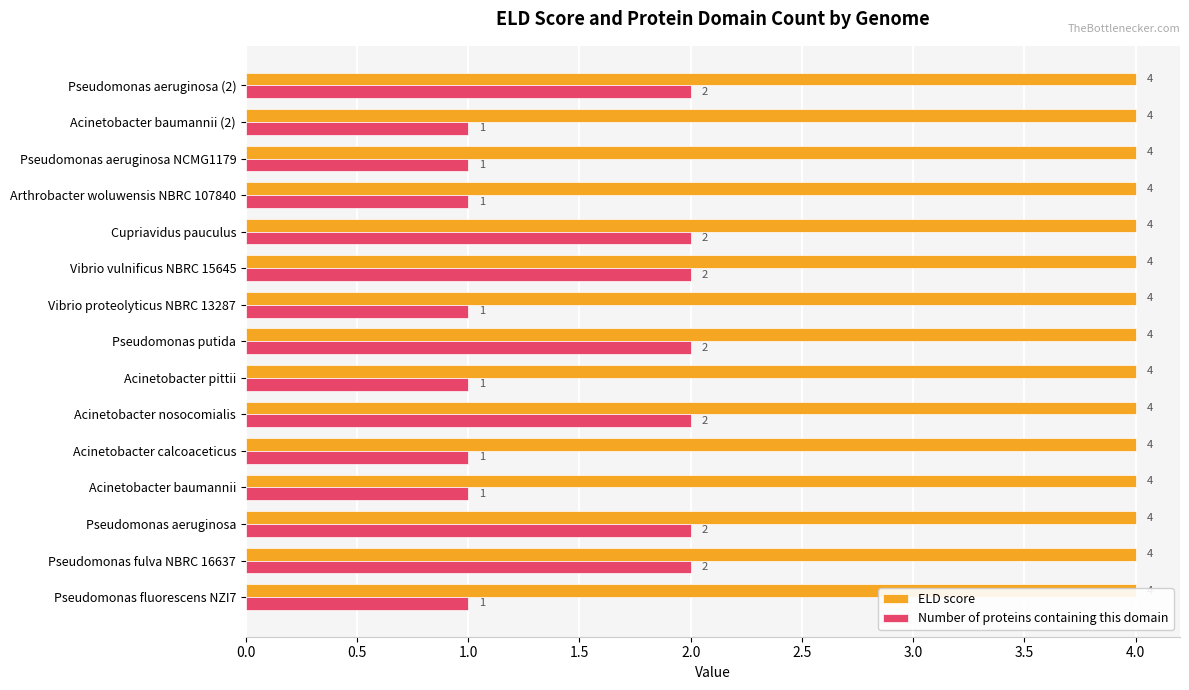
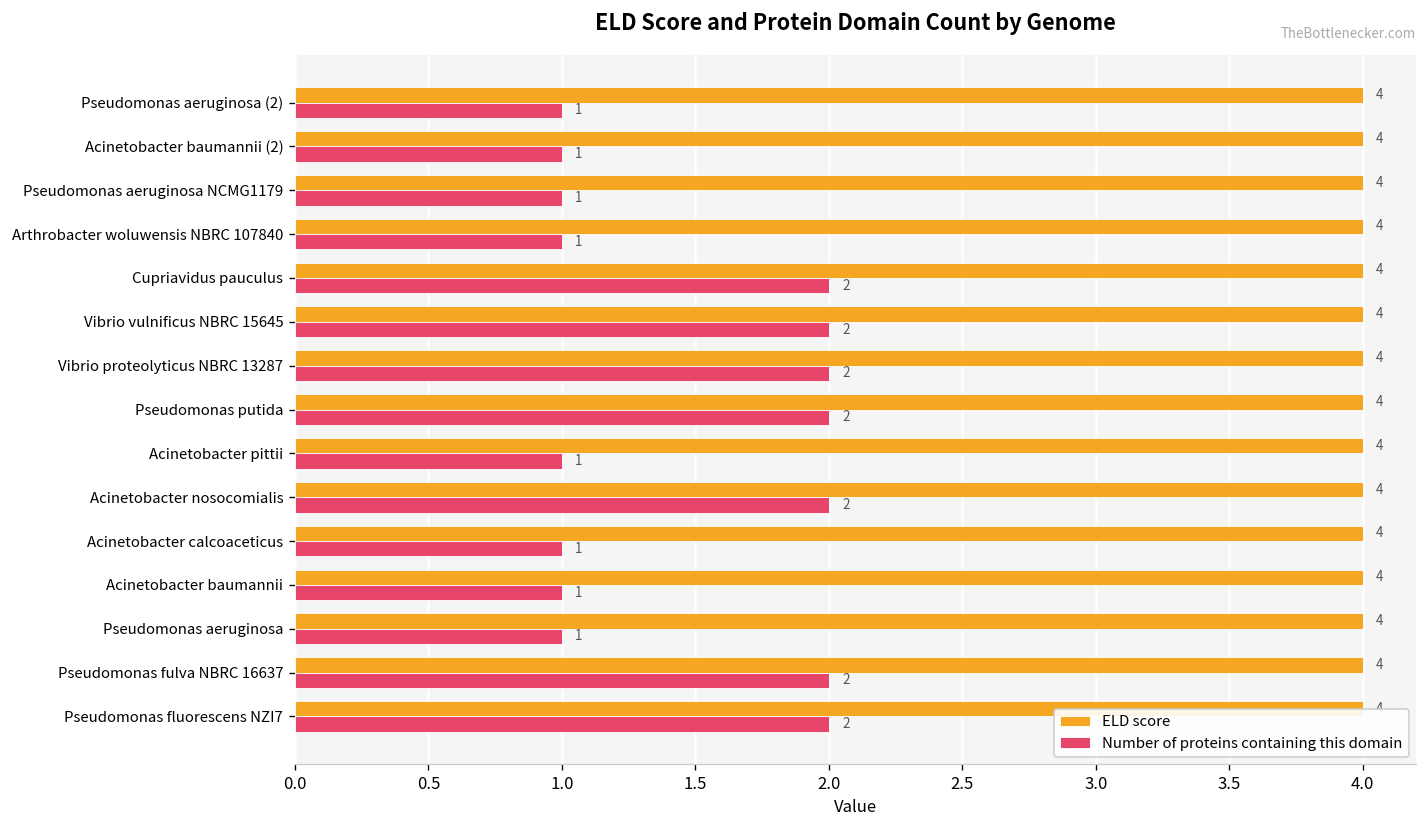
  {
    "ELD score": {
      "Pseudomonas aeruginosa (2)": 4,
      "Acinetobacter baumannii (2)": 4,
      "Pseudomonas aeruginosa NCMG1179": 4,
      "Arthrobacter woluwensis NBRC 107840": 4,
      "Cupriavidus pauculus": 4,
      "Vibrio vulnificus NBRC 15645": 4,
      "Vibrio proteolyticus NBRC 13287": 4,
      "Pseudomonas putida": 4,
      "Acinetobacter pittii": 4,
      "Acinetobacter nosocomialis": 4,
      "Acinetobacter calcoaceticus": 4,
      "Acinetobacter baumannii": 4,
      "Pseudomonas aeruginosa": 4,
      "Pseudomonas fulva NBRC 16637": 4
    },
    "Number of proteins containing this domain": {
-     "Pseudomonas aeruginosa (2)": 2,
+     "Pseudomonas aeruginosa (2)": 1,
      "Acinetobacter baumannii (2)": 1,
      "Pseudomonas aeruginosa NCMG1179": 1,
      "Arthrobacter woluwensis NBRC 107840": 1,
      "Cupriavidus pauculus": 2,
      "Vibrio vulnificus NBRC 15645": 2,
-     "Vibrio proteolyticus NBRC 13287": 1,
+     "Vibrio proteolyticus NBRC 13287": 2,
      "Pseudomonas putida": 2,
      "Acinetobacter pittii": 1,
      "Acinetobacter nosocomialis": 2,
      "Acinetobacter calcoaceticus": 1,
      "Acinetobacter baumannii": 1,
-     "Pseudomonas aeruginosa": 2,
+     "Pseudomonas aeruginosa": 1,
      "Pseudomonas fulva NBRC 16637": 2,
-     "Pseudomonas fluorescens NZI7": 1
+     "Pseudomonas fluorescens NZI7": 2
    }
  }
